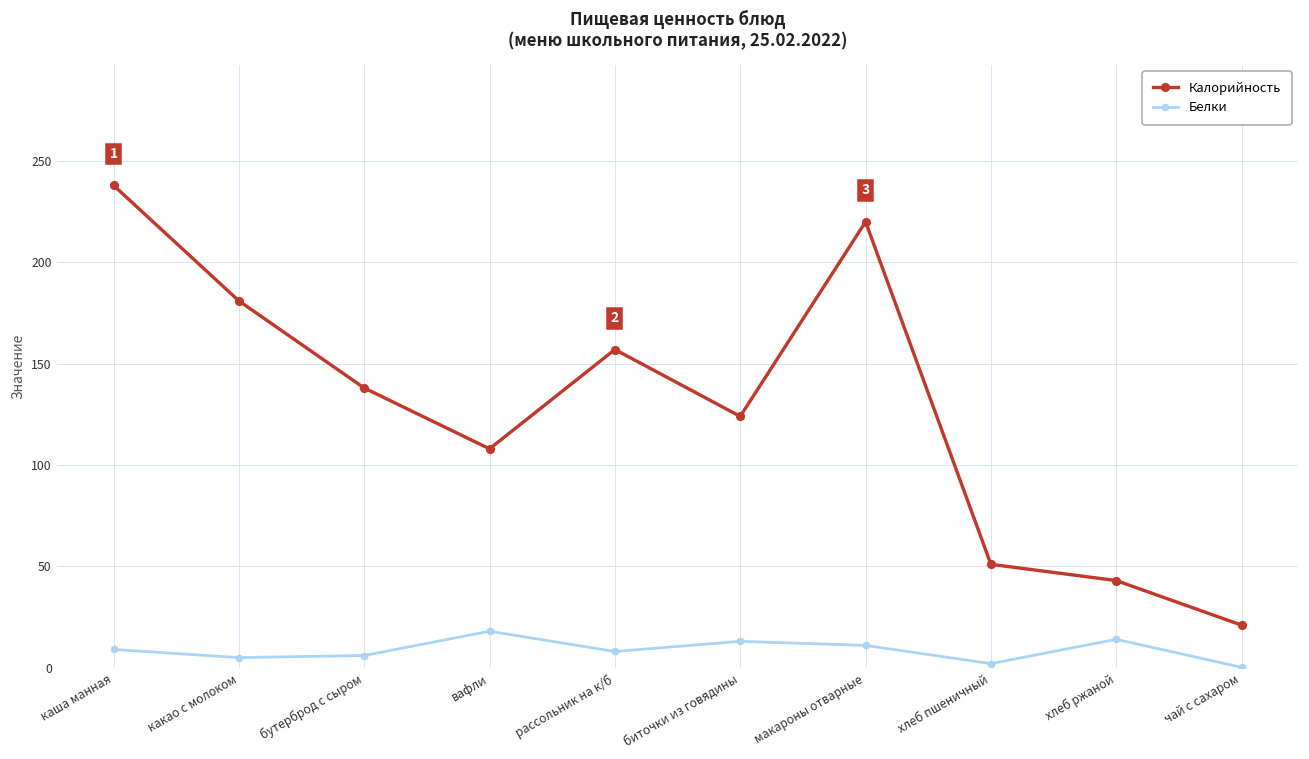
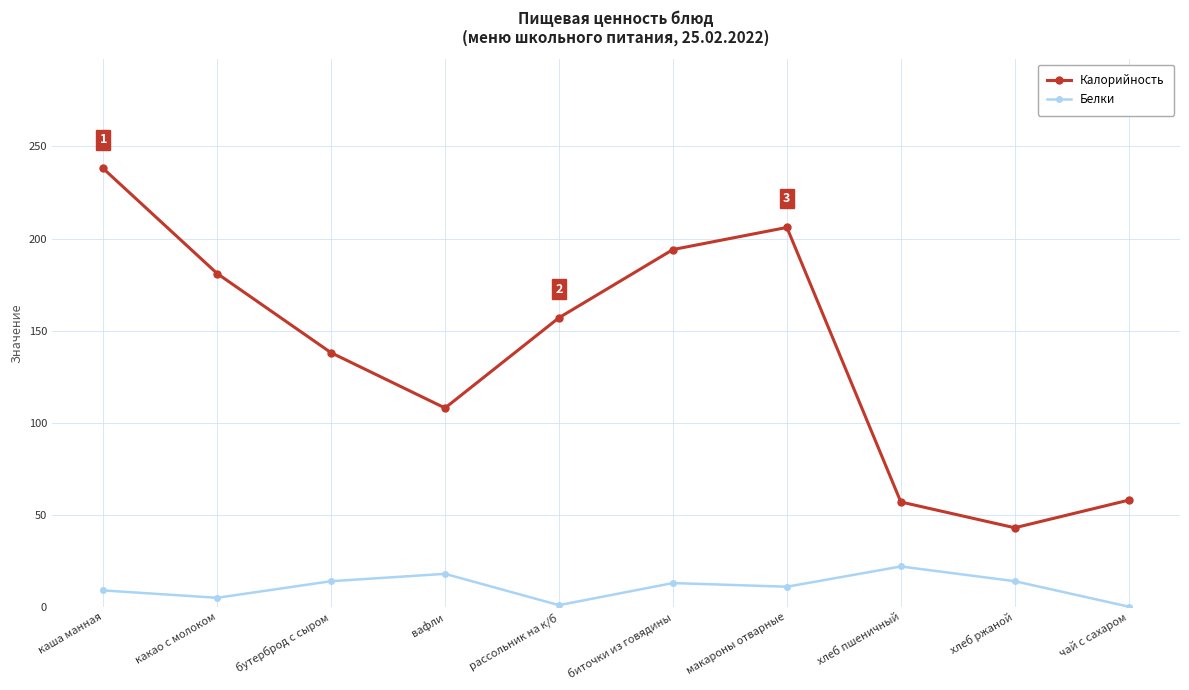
  {
    "Калорийность": {
      "какао с молоком": 181,
      "бутерброд с сыром": 138,
      "вафли": 108,
-     "биточки из говядины": 124,
-     "макароны отварные": 220,
-     "хлеб пшеничный": 51,
+     "биточки из говядины": 194,
+     "макароны отварные": 206,
+     "хлеб пшеничный": 57,
      "хлеб ржаной": 43,
-     "чай с сахаром": 21
+     "чай с сахаром": 58
    },
    "Белки": {
      "каша манная": 9,
      "какао с молоком": 5,
-     "бутерброд с сыром": 6,
+     "бутерброд с сыром": 14,
      "вафли": 18,
-     "рассольник на к/б": 8,
+     "рассольник на к/б": 1,
      "биточки из говядины": 13,
      "макароны отварные": 11,
-     "хлеб пшеничный": 2,
+     "хлеб пшеничный": 22,
      "хлеб ржаной": 14,
      "чай с сахаром": 0
    }
  }
